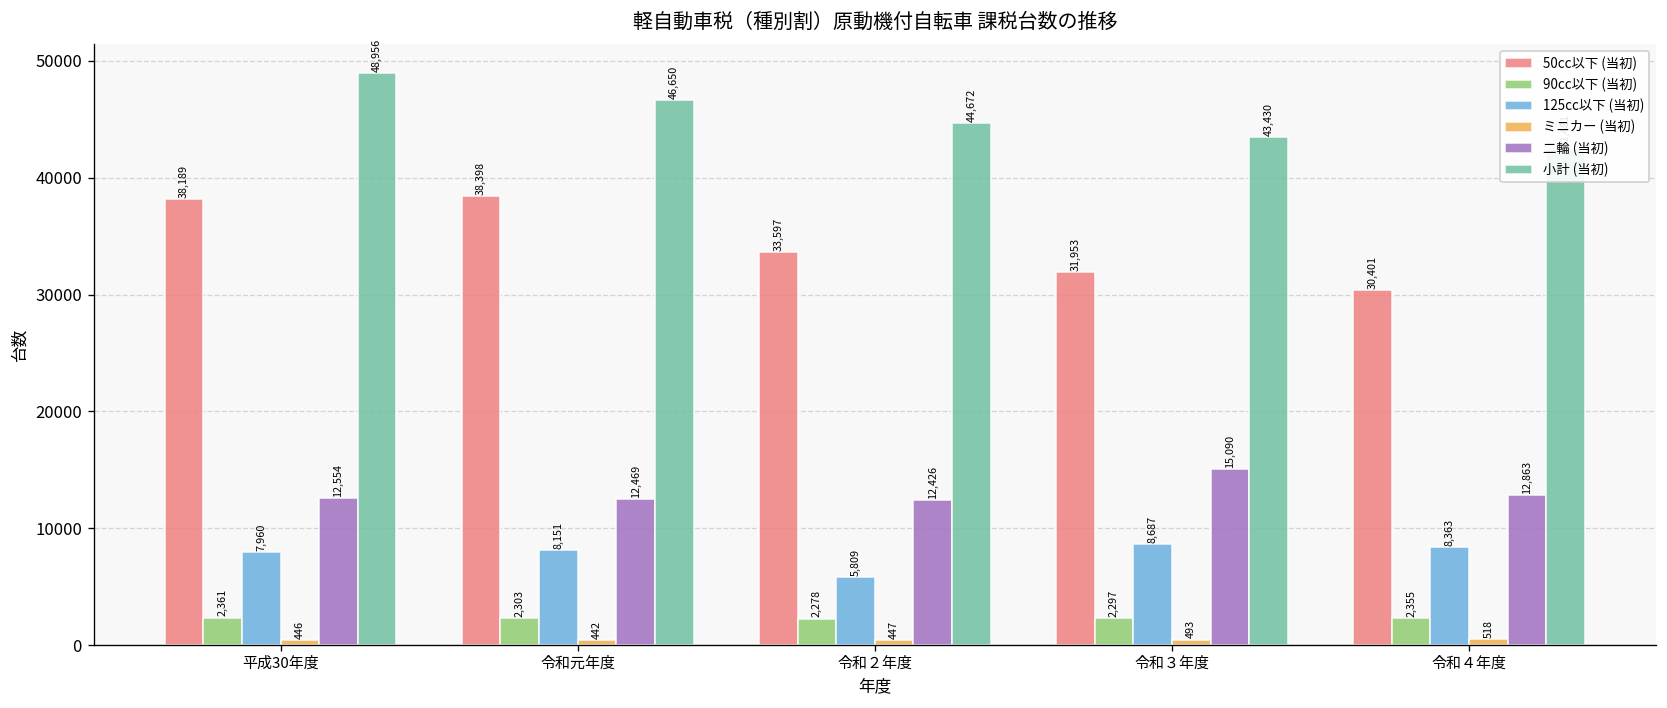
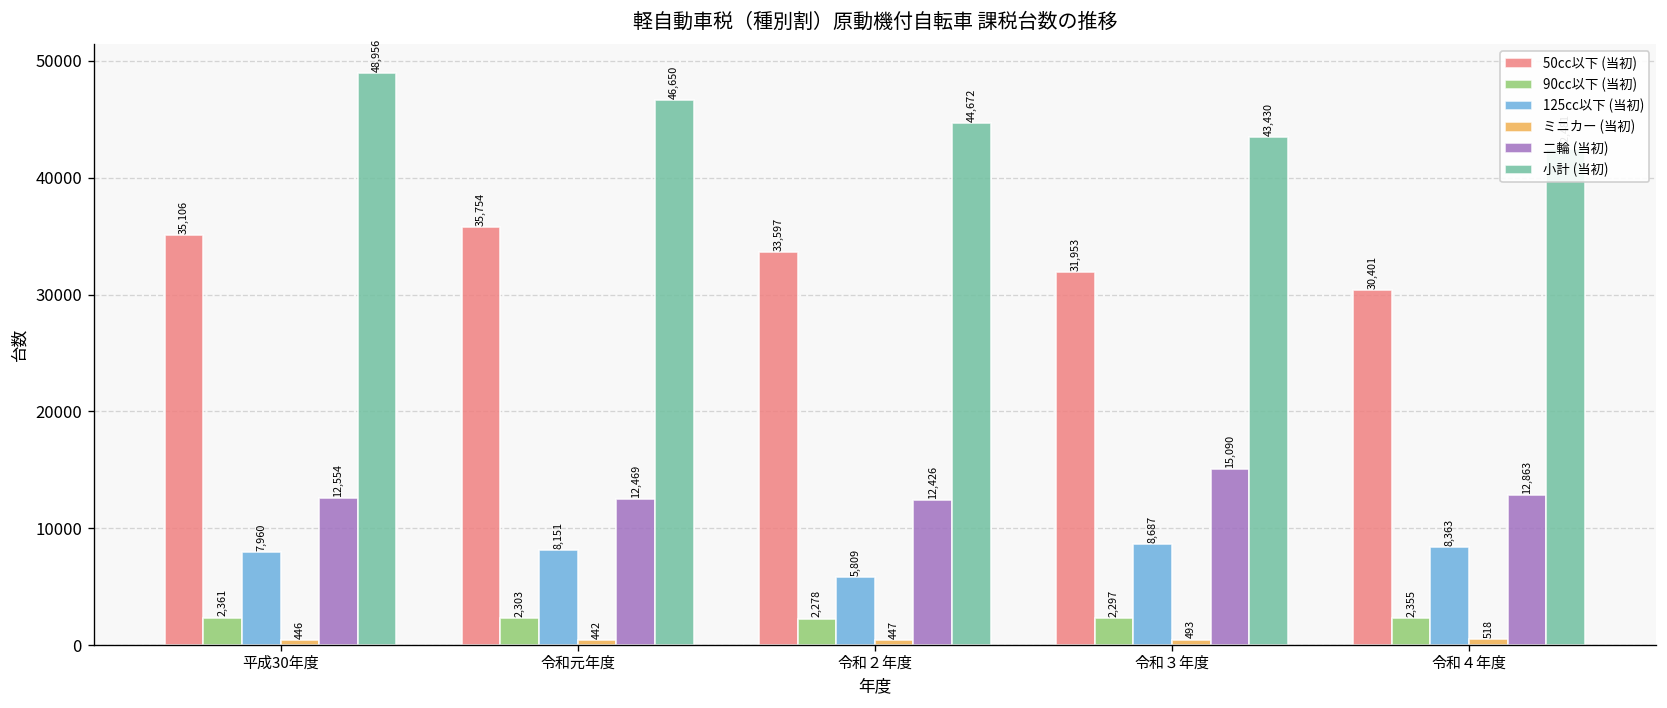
  {
    "50cc以下 (当初)": {
-     "平成30年度": "38,189",
-     "令和元年度": "38,398",
+     "平成30年度": "35,106",
+     "令和元年度": "35,754",
      "令和２年度": "33,597",
      "令和３年度": "31,953",
      "令和４年度": "30,401"
    },
    "125cc以下 (当初)": {
      "平成30年度": "7,960",
      "令和元年度": "8,151",
      "令和２年度": "5,809",
      "令和３年度": "8,687",
      "令和４年度": "8,363"
    },
    "ミニカー (当初)": {
      "平成30年度": "446",
      "令和元年度": "442",
      "令和２年度": "447",
      "令和３年度": "493",
      "令和４年度": "518"
    },
    "二輪 (当初)": {
      "平成30年度": "12,554",
      "令和元年度": "12,469",
      "令和２年度": "12,426",
      "令和３年度": "15,090",
      "令和４年度": "12,863"
    }
  }
